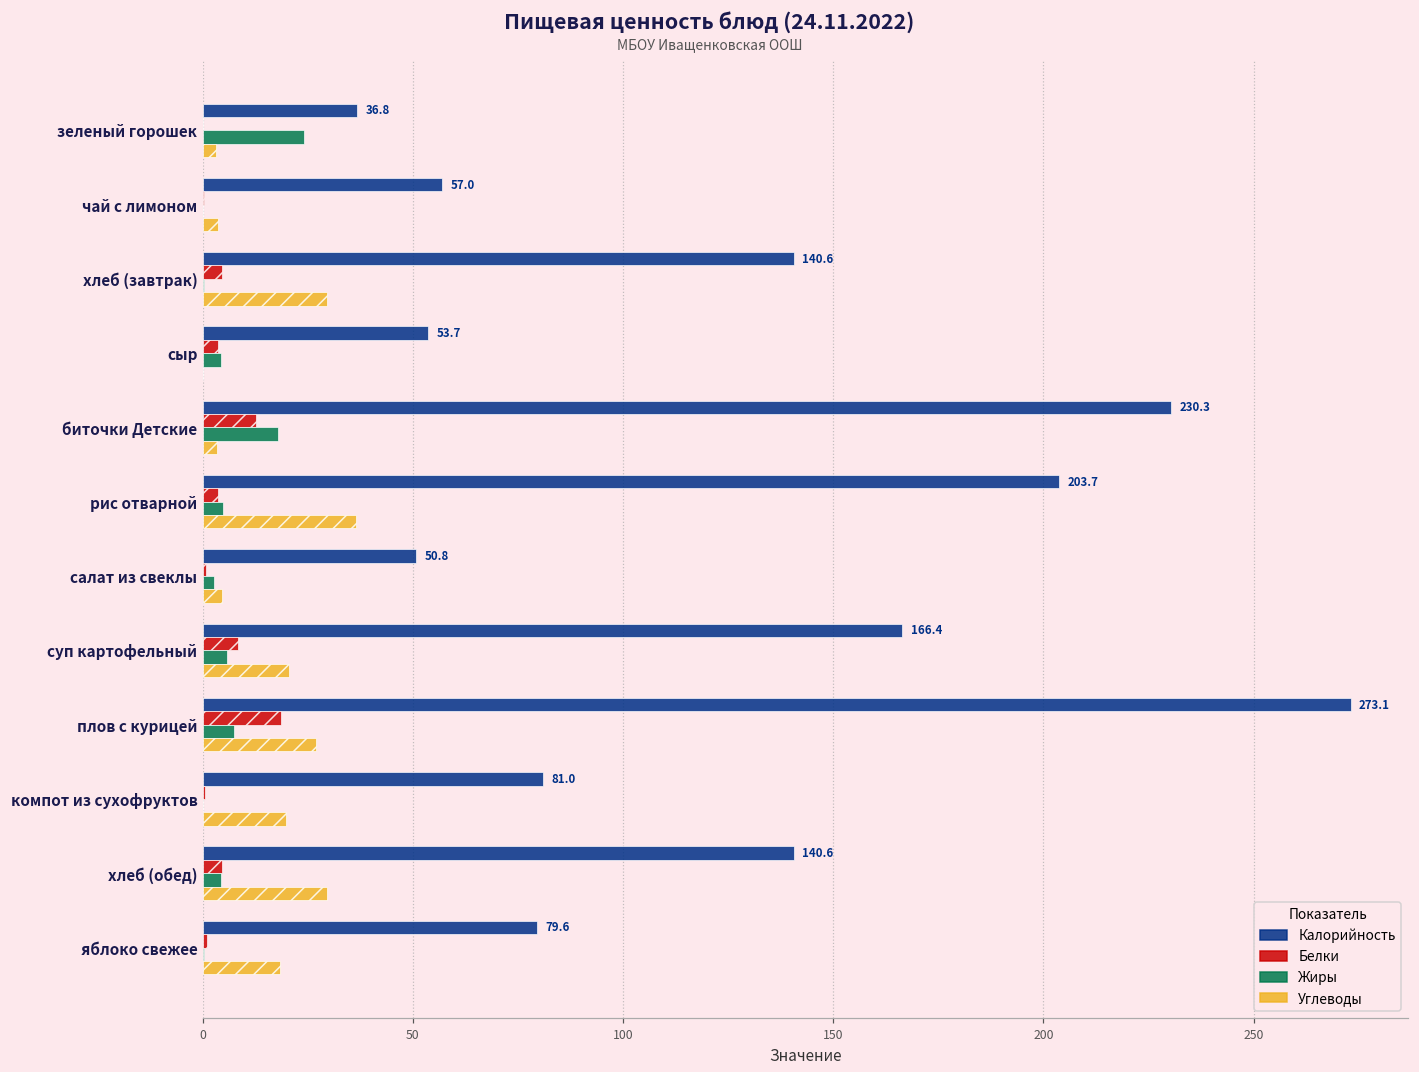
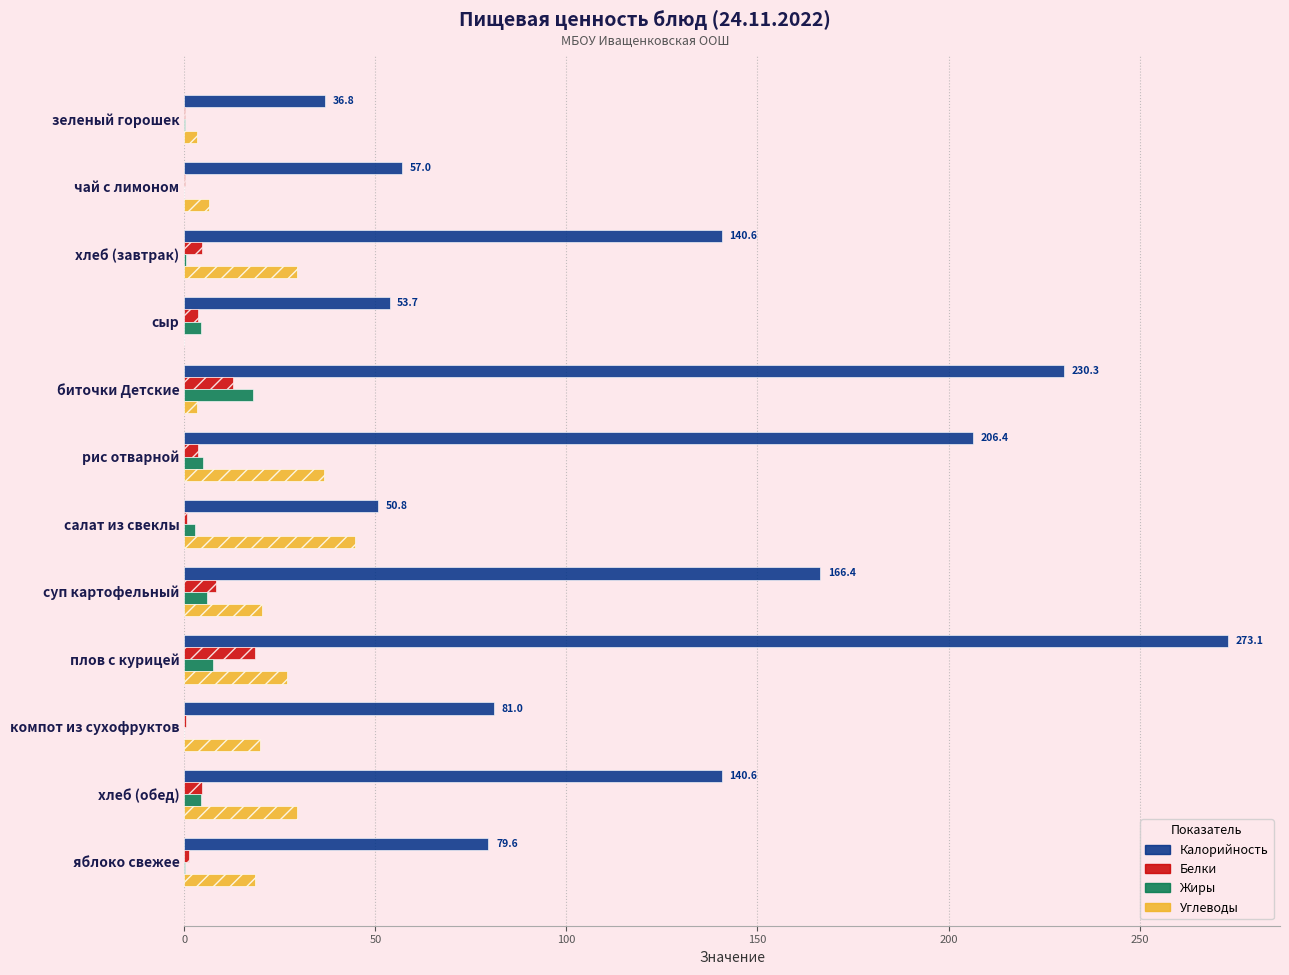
  {
    "Калорийность": {
      "зеленый горошек": 36.8,
      "чай с лимоном": 57.0,
      "хлеб (завтрак)": 140.6,
      "сыр": 53.7,
      "биточки Детские": 230.3,
-     "рис отварной": 203.7,
+     "рис отварной": 206.4,
      "салат из свеклы": 50.8,
      "суп картофельный": 166.4,
      "плов с курицей": 273.1,
      "компот из сухофруктов": 81.0,
      "хлеб (обед)": 140.6,
      "яблоко свежее": 79.6
    },
    "Белки": {
      "хлеб (завтрак)": 5,
      "сыр": 4,
      "биточки Детские": 13,
      "рис отварной": 4,
      "салат из свеклы": 1,
      "суп картофельный": 8,
      "плов с курицей": 19,
      "хлеб (обед)": 5,
      "яблоко свежее": 1
    },
    "Жиры": {
-     "зеленый горошек": 24,
+     "зеленый горошек": 0,
      "чай с лимоном": 0,
      "сыр": 4,
      "биточки Детские": 18,
      "рис отварной": 5,
      "салат из свеклы": 3,
      "суп картофельный": 6,
      "плов с курицей": 7,
      "компот из сухофруктов": 0,
      "хлеб (обед)": 4
    },
    "Углеводы": {
      "зеленый горошек": 3,
-     "чай с лимоном": 4,
+     "чай с лимоном": 7,
      "хлеб (завтрак)": 30,
      "сыр": 0,
      "биточки Детские": 3,
      "рис отварной": 37,
-     "салат из свеклы": 5,
+     "салат из свеклы": 45,
      "суп картофельный": 20,
      "плов с курицей": 27,
      "компот из сухофруктов": 20,
      "хлеб (обед)": 30,
      "яблоко свежее": 18
    }
  }
